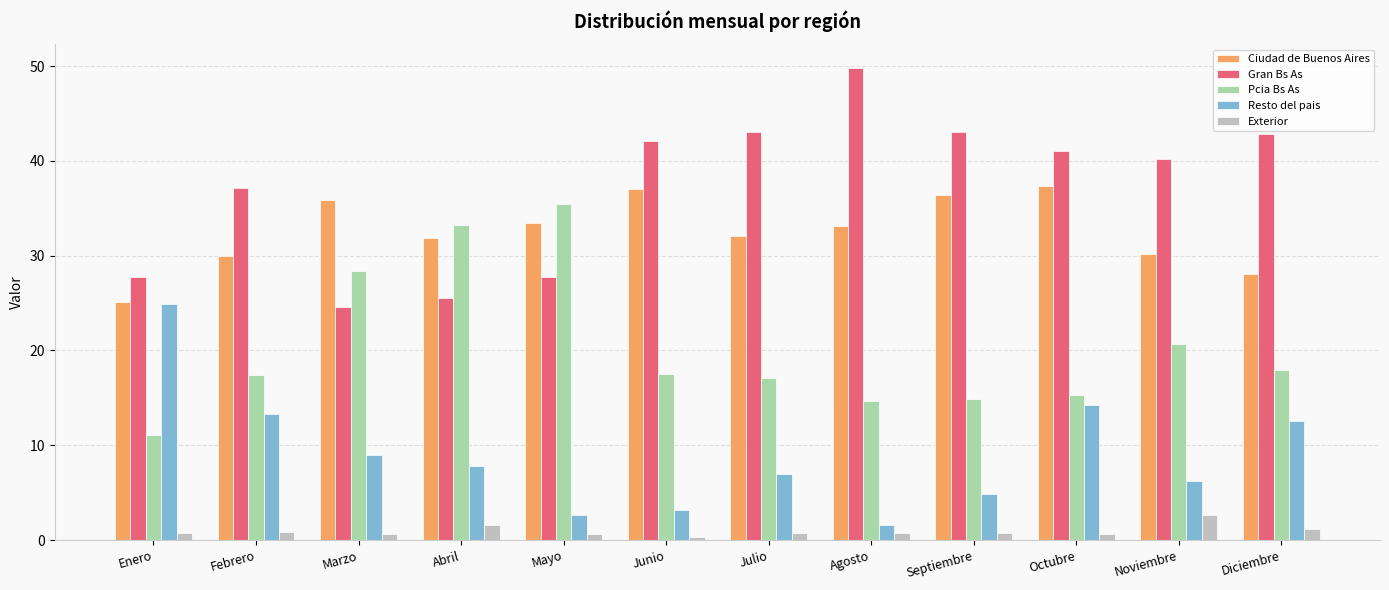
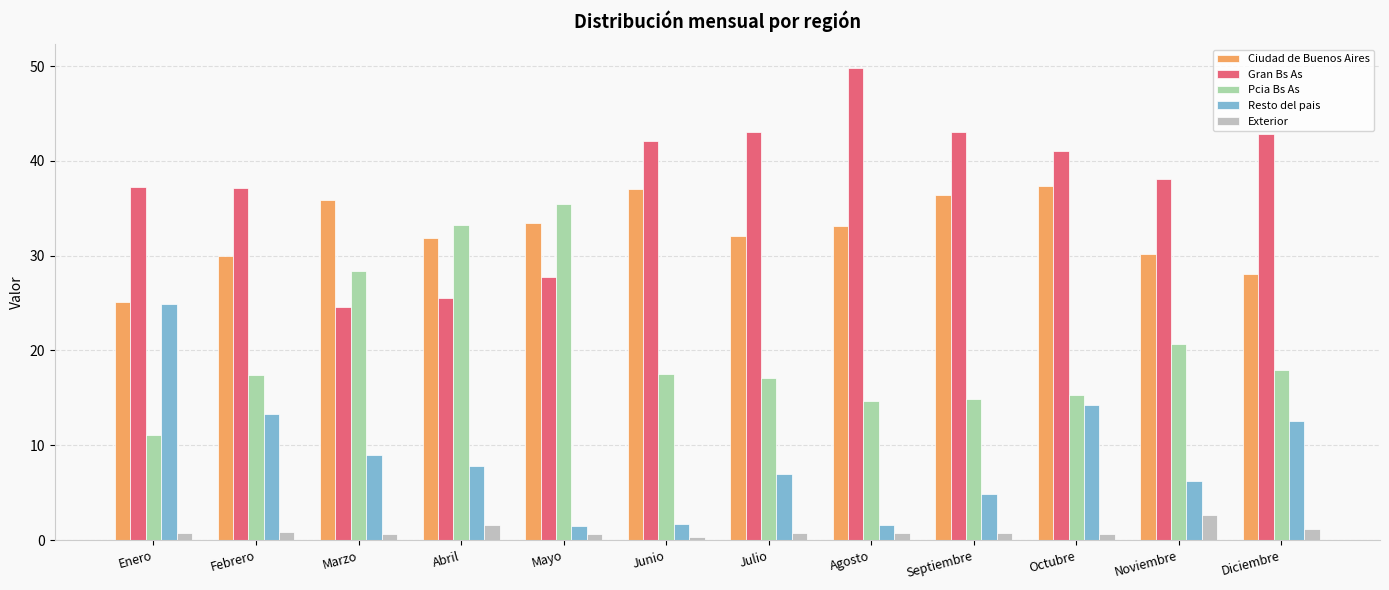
  {
    "Ciudad de Buenos Aires": {
      "Enero": 25,
      "Febrero": 30,
      "Marzo": 36,
      "Abril": 32,
      "Mayo": 34,
      "Junio": 37,
      "Julio": 32,
      "Agosto": 33,
      "Septiembre": 36,
      "Octubre": 37,
      "Noviembre": 30,
      "Diciembre": 28
    },
    "Gran Bs As": {
-     "Enero": 28,
+     "Enero": 37,
      "Febrero": 37,
      "Marzo": 25,
      "Abril": 26,
      "Mayo": 28,
      "Junio": 42,
      "Julio": 43,
      "Agosto": 50,
      "Septiembre": 43,
      "Octubre": 41,
-     "Noviembre": 40,
+     "Noviembre": 38,
      "Diciembre": 43
    },
    "Resto del pais": {
      "Enero": 25,
      "Febrero": 13,
      "Marzo": 9,
      "Abril": 8,
-     "Mayo": 3,
-     "Junio": 3,
+     "Mayo": 2,
+     "Junio": 2,
      "Julio": 7,
      "Agosto": 2,
      "Septiembre": 5,
      "Octubre": 14,
      "Noviembre": 6,
      "Diciembre": 13
    }
  }
